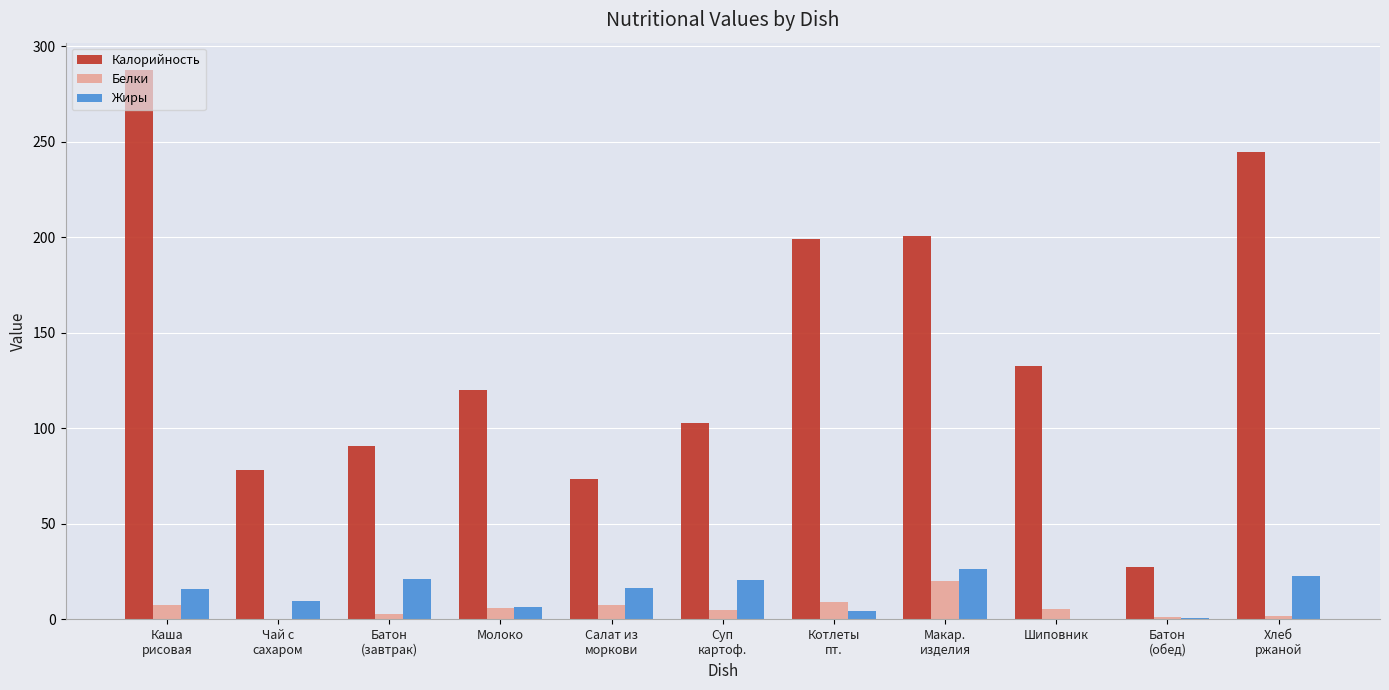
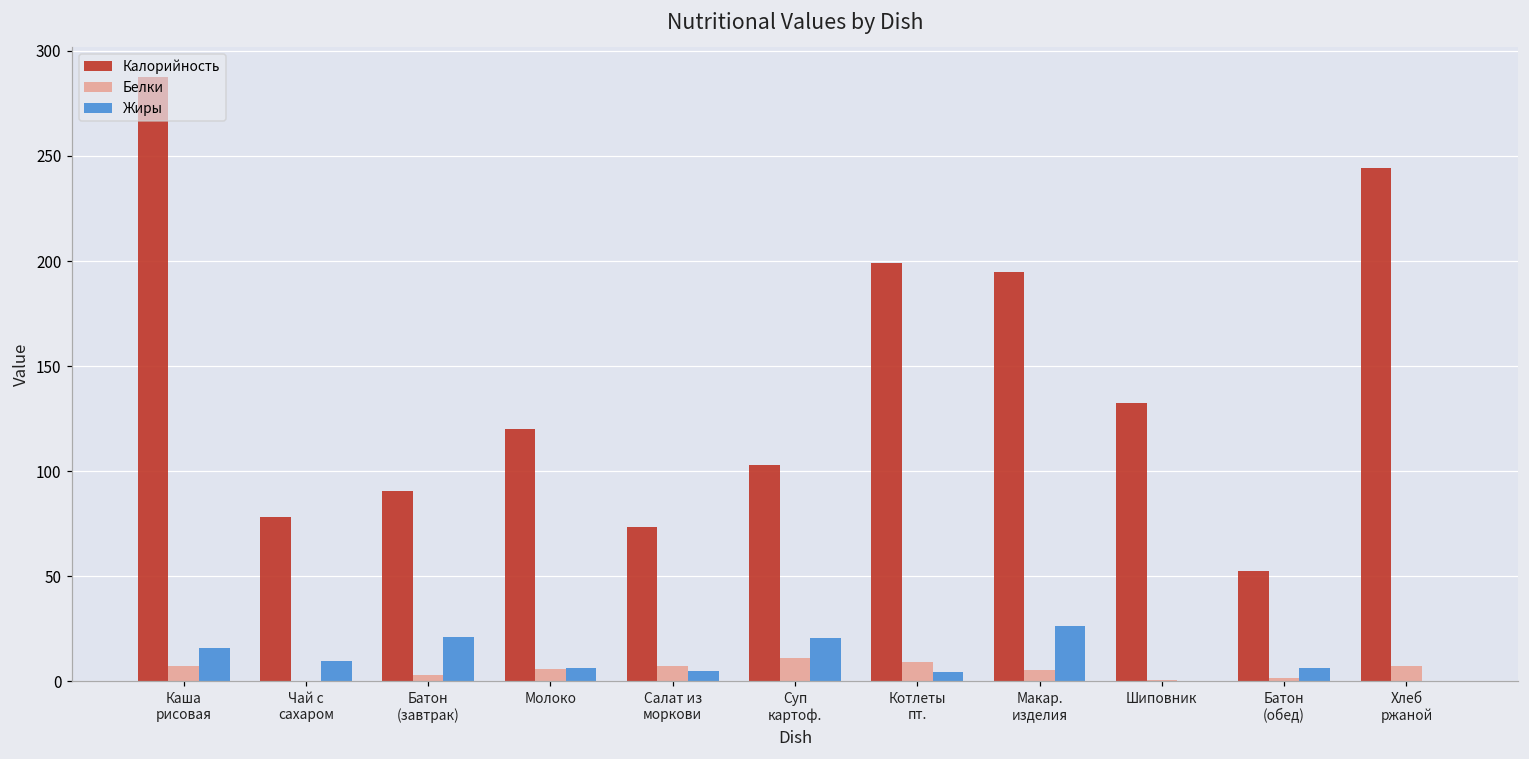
  {
    "Калорийность": {
      "Чай с сахаром": 78,
      "Батон (завтрак)": 91,
      "Молоко": 120,
      "Салат из моркови": 73,
      "Суп картоф.": 103,
      "Котлеты пт.": 199,
-     "Макар. изделия": 201,
+     "Макар. изделия": 195,
      "Шиповник": 133,
-     "Батон (обед)": 27,
+     "Батон (обед)": 52,
      "Хлеб ржаной": 245
    },
    "Белки": {
      "Каша рисовая": 7,
      "Батон (завтрак)": 3,
      "Молоко": 6,
      "Салат из моркови": 7,
-     "Суп картоф.": 5,
+     "Суп картоф.": 11,
      "Котлеты пт.": 9,
-     "Макар. изделия": 20,
-     "Шиповник": 6,
+     "Макар. изделия": 5,
+     "Шиповник": 1,
      "Батон (обед)": 2,
-     "Хлеб ржаной": 2
+     "Хлеб ржаной": 7
    },
    "Жиры": {
      "Каша рисовая": 16,
      "Чай с сахаром": 10,
      "Батон (завтрак)": 21,
      "Молоко": 6,
-     "Салат из моркови": 17,
+     "Салат из моркови": 5,
      "Суп картоф.": 20,
      "Котлеты пт.": 5,
      "Макар. изделия": 27,
-     "Батон (обед)": 1,
-     "Хлеб ржаной": 23
+     "Батон (обед)": 6,
+     "Хлеб ржаной": 0
    }
  }
